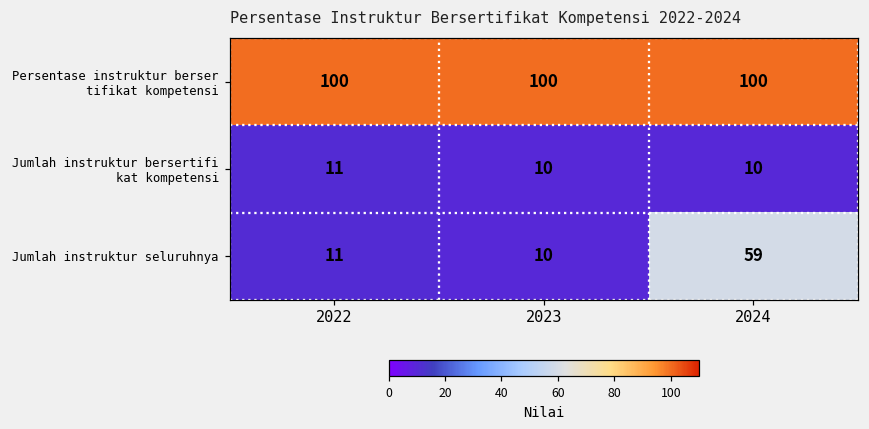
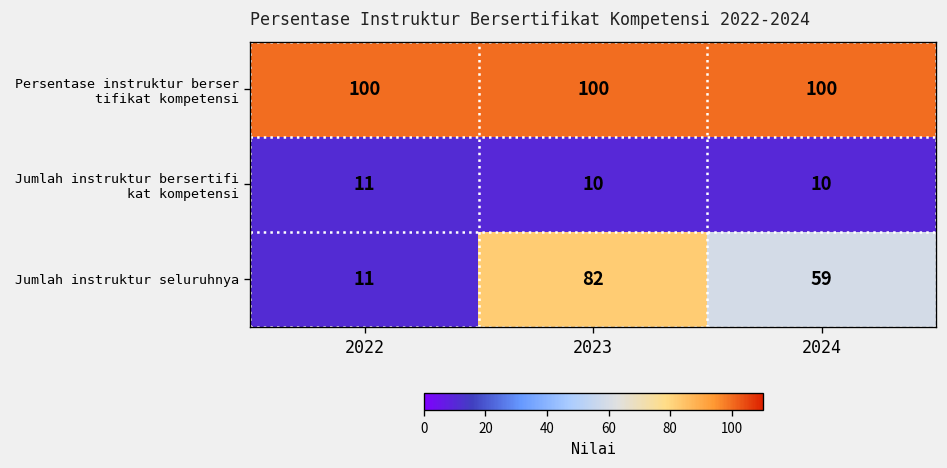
  {
    "Persentase instruktur berser tifikat kompetensi": {
      "2022": 100,
      "2023": 100,
      "2024": 100
    },
    "Jumlah instruktur bersertifi kat kompetensi": {
      "2022": 11,
      "2023": 10,
      "2024": 10
    },
    "Jumlah instruktur seluruhnya": {
      "2022": 11,
-     "2023": 10,
+     "2023": 82,
      "2024": 59
    }
  }
